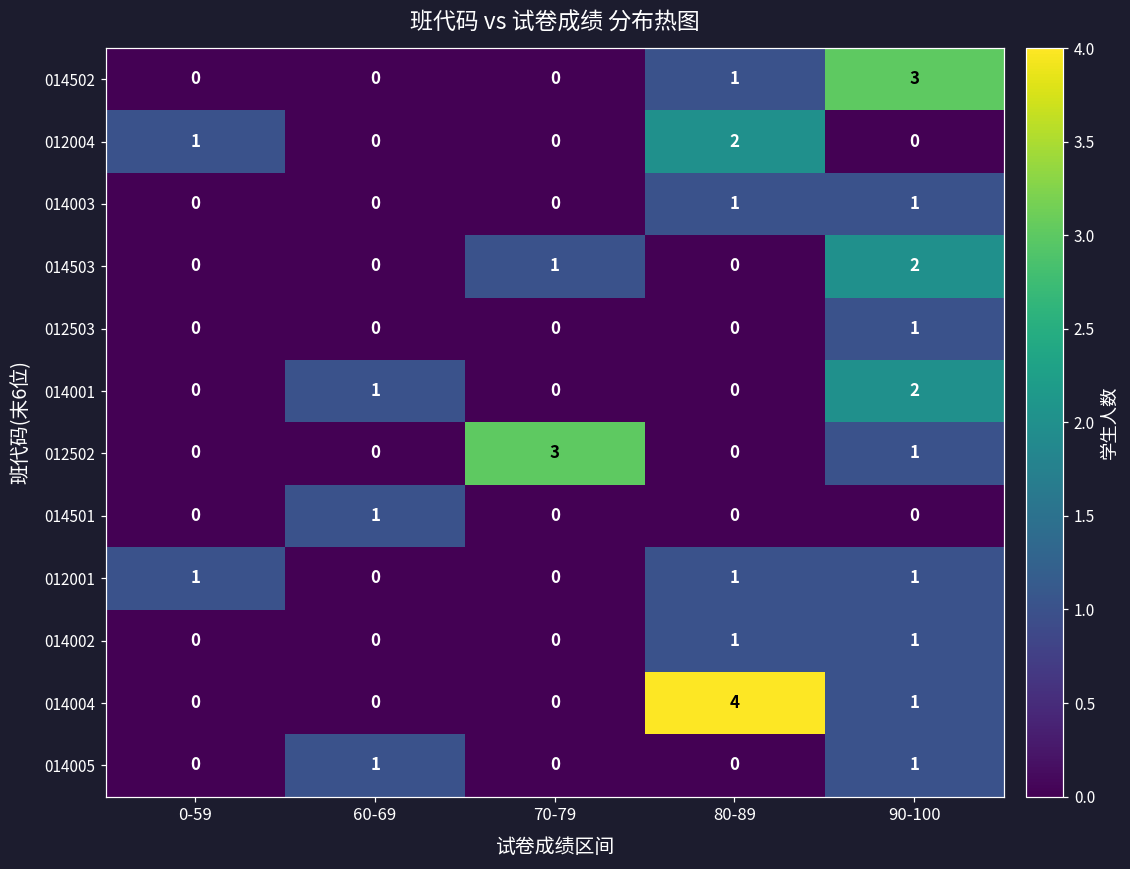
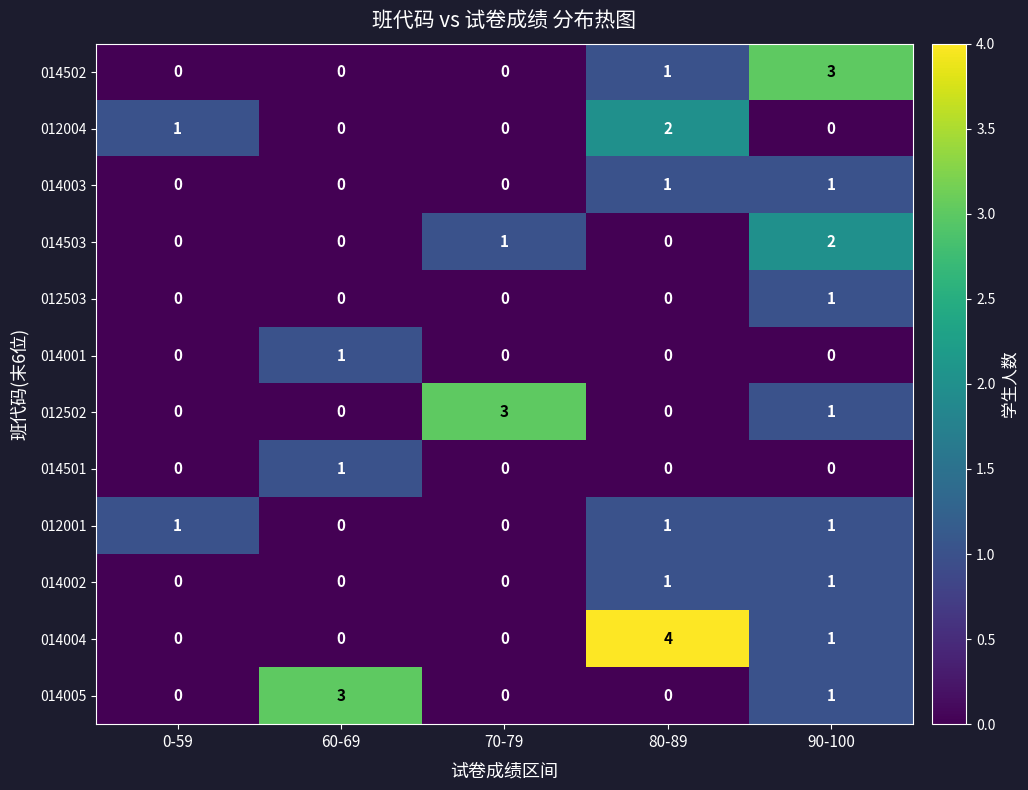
  {
    "014502": {
      "0-59": 0,
      "60-69": 0,
      "70-79": 0,
      "80-89": 1,
      "90-100": 3
    },
    "012004": {
      "0-59": 1,
      "60-69": 0,
      "70-79": 0,
      "80-89": 2,
      "90-100": 0
    },
    "014003": {
      "0-59": 0,
      "60-69": 0,
      "70-79": 0,
      "80-89": 1,
      "90-100": 1
    },
    "014503": {
      "0-59": 0,
      "60-69": 0,
      "70-79": 1,
      "80-89": 0,
      "90-100": 2
    },
    "012503": {
      "0-59": 0,
      "60-69": 0,
      "70-79": 0,
      "80-89": 0,
      "90-100": 1
    },
    "014001": {
      "0-59": 0,
      "60-69": 1,
      "70-79": 0,
      "80-89": 0,
-     "90-100": 2
+     "90-100": 0
    },
    "012502": {
      "0-59": 0,
      "60-69": 0,
      "70-79": 3,
      "80-89": 0,
      "90-100": 1
    },
    "014501": {
      "0-59": 0,
      "60-69": 1,
      "70-79": 0,
      "80-89": 0,
      "90-100": 0
    },
    "012001": {
      "0-59": 1,
      "60-69": 0,
      "70-79": 0,
      "80-89": 1,
      "90-100": 1
    },
    "014002": {
      "0-59": 0,
      "60-69": 0,
      "70-79": 0,
      "80-89": 1,
      "90-100": 1
    },
    "014004": {
      "0-59": 0,
      "60-69": 0,
      "70-79": 0,
      "80-89": 4,
      "90-100": 1
    },
    "014005": {
      "0-59": 0,
-     "60-69": 1,
+     "60-69": 3,
      "70-79": 0,
      "80-89": 0,
      "90-100": 1
    }
  }
